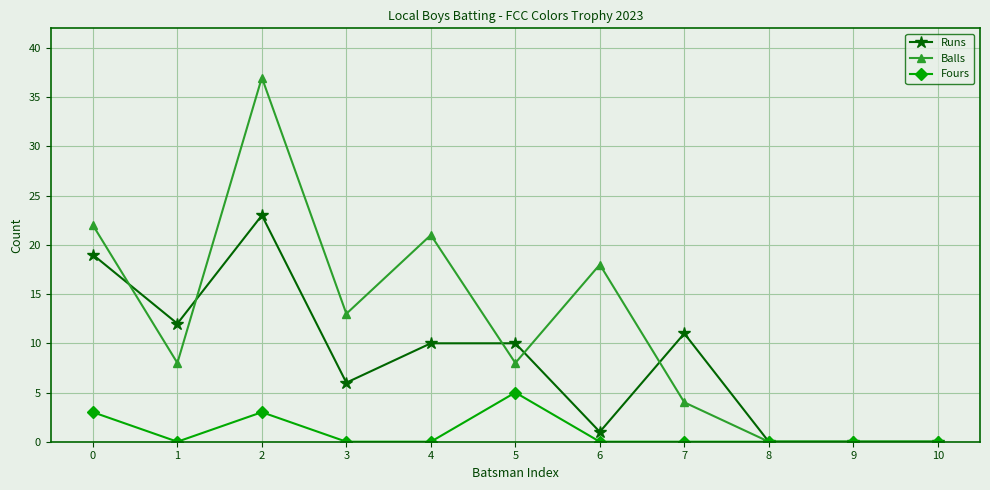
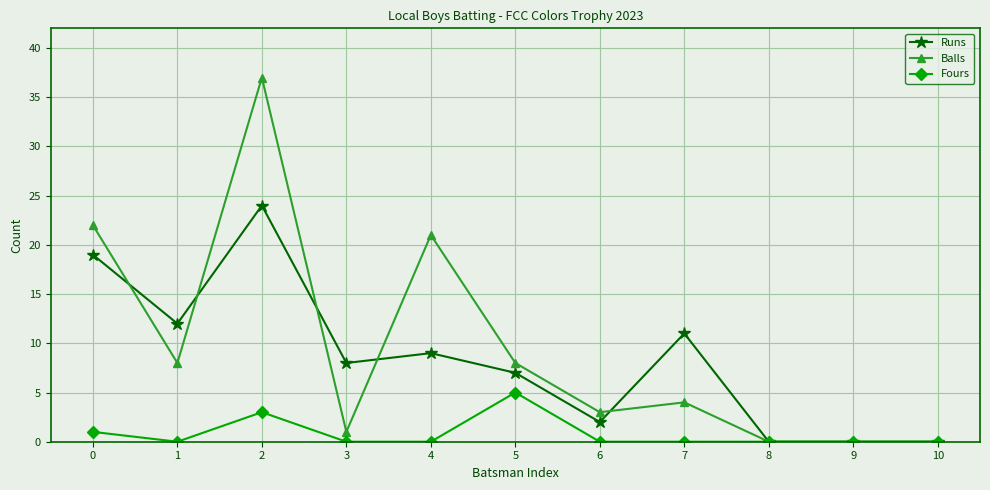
  {
    "Runs": {
      "0": 19,
      "1": 12,
-     "2": 23,
-     "3": 6,
-     "4": 10,
-     "5": 10,
-     "6": 1,
+     "2": 24,
+     "3": 8,
+     "4": 9,
+     "5": 7,
+     "6": 2,
      "7": 11
    },
    "Balls": {
      "0": 22,
      "1": 8,
      "2": 37,
-     "3": 13,
+     "3": 1,
      "4": 21,
      "5": 8,
-     "6": 18,
+     "6": 3,
      "7": 4
    },
    "Fours": {
-     "0": 3,
+     "0": 1,
      "1": 0,
      "2": 3,
      "3": 0,
      "4": 0,
      "5": 5,
      "6": 0,
      "7": 0
    }
  }
